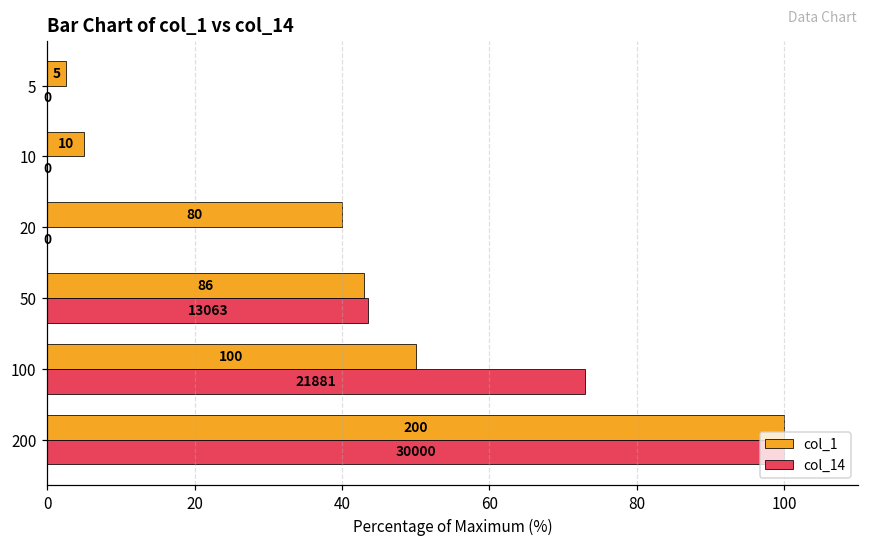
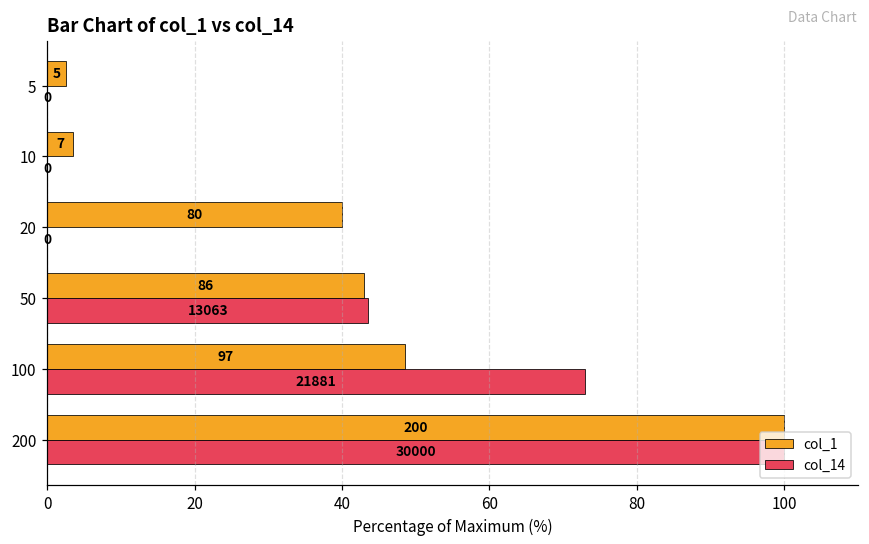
  {
    "col_1": {
-     "10": 10,
-     "100": 100
+     "10": 7,
+     "100": 97
    },
    "col_14": {
      "5": 0,
      "10": 0,
      "20": 0
    }
  }
